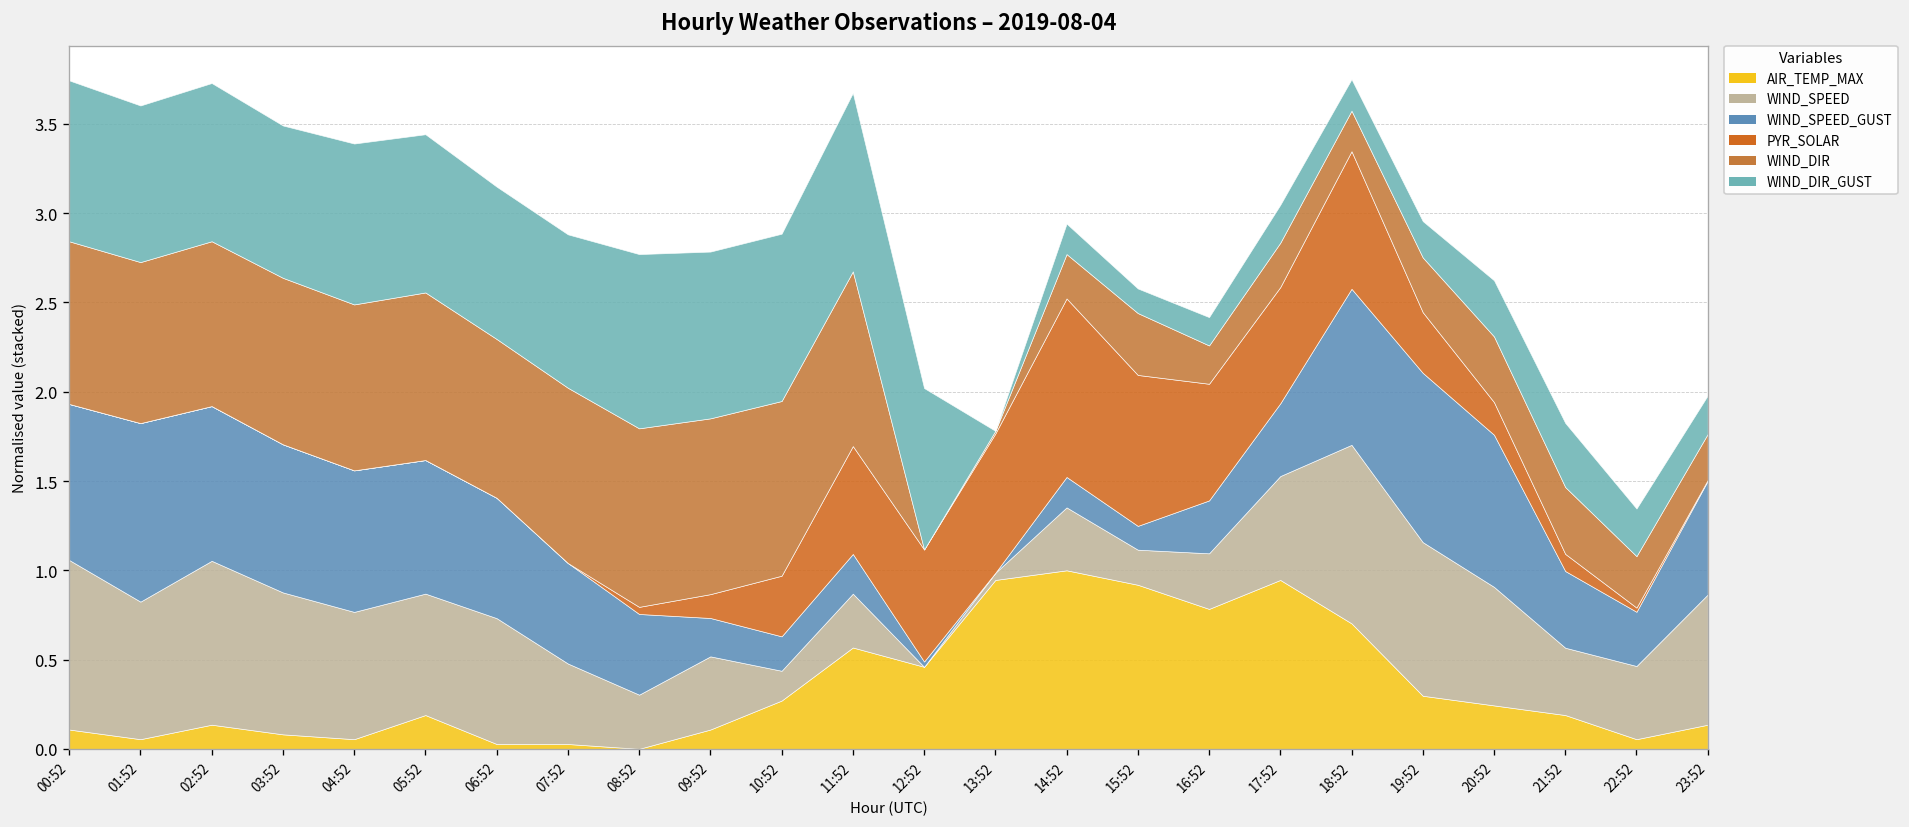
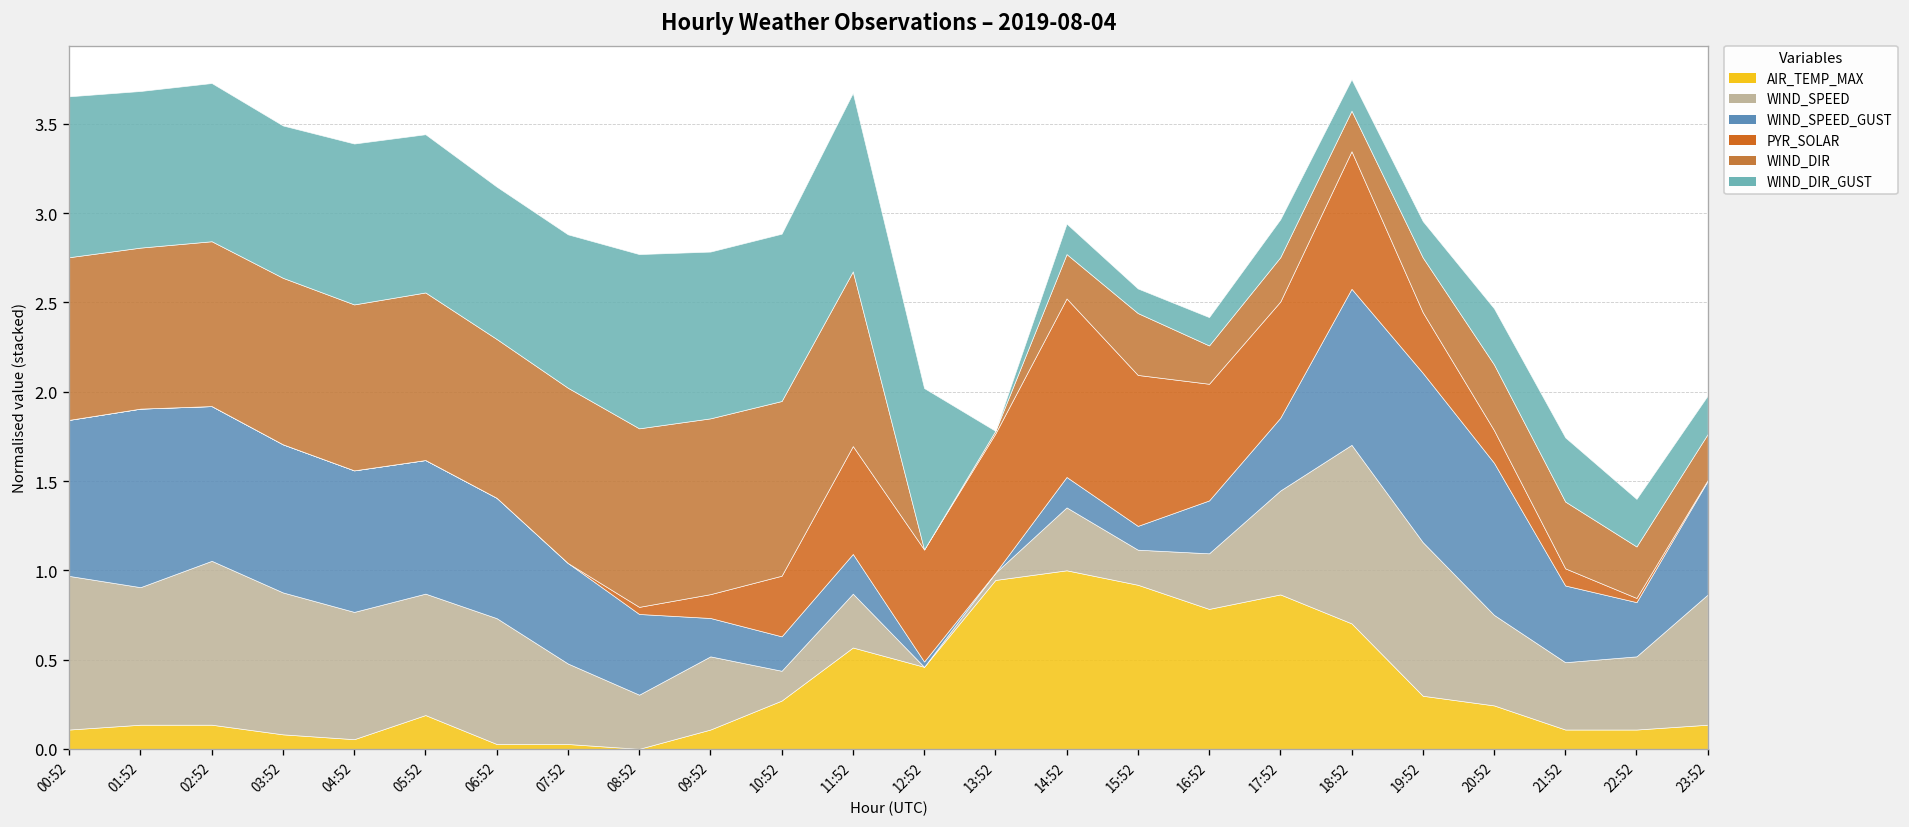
  {
    "AIR_TEMP_MAX": {
      "00:52": 0.11,
-     "01:52": 0.05,
+     "01:52": 0.14,
      "02:52": 0.14,
      "03:52": 0.08,
      "04:52": 0.05,
      "05:52": 0.19,
      "06:52": 0.03,
      "07:52": 0.03,
      "08:52": 0.00,
      "09:52": 0.11,
      "10:52": 0.27,
      "11:52": 0.57,
      "13:52": 0.95,
      "14:52": 1.00,
      "15:52": 0.92,
      "16:52": 0.78,
-     "17:52": 0.95,
+     "17:52": 0.86,
      "18:52": 0.70,
      "19:52": 0.30,
      "20:52": 0.24,
-     "21:52": 0.19,
-     "22:52": 0.05,
+     "21:52": 0.11,
+     "22:52": 0.11,
      "23:52": 0.14
    },
    "WIND_SPEED": {
-     "00:52": 0.95,
+     "00:52": 0.86,
      "01:52": 0.77,
      "02:52": 0.92,
      "03:52": 0.79,
      "04:52": 0.71,
      "05:52": 0.68,
      "06:52": 0.70,
      "07:52": 0.45,
      "08:52": 0.30,
      "09:52": 0.41,
      "10:52": 0.17,
      "11:52": 0.30,
      "14:52": 0.35,
      "15:52": 0.20,
      "16:52": 0.31,
      "17:52": 0.58,
      "18:52": 1.00,
      "19:52": 0.86,
-     "20:52": 0.66,
+     "20:52": 0.51,
      "21:52": 0.38,
      "22:52": 0.41,
      "23:52": 0.73
    }
  }
